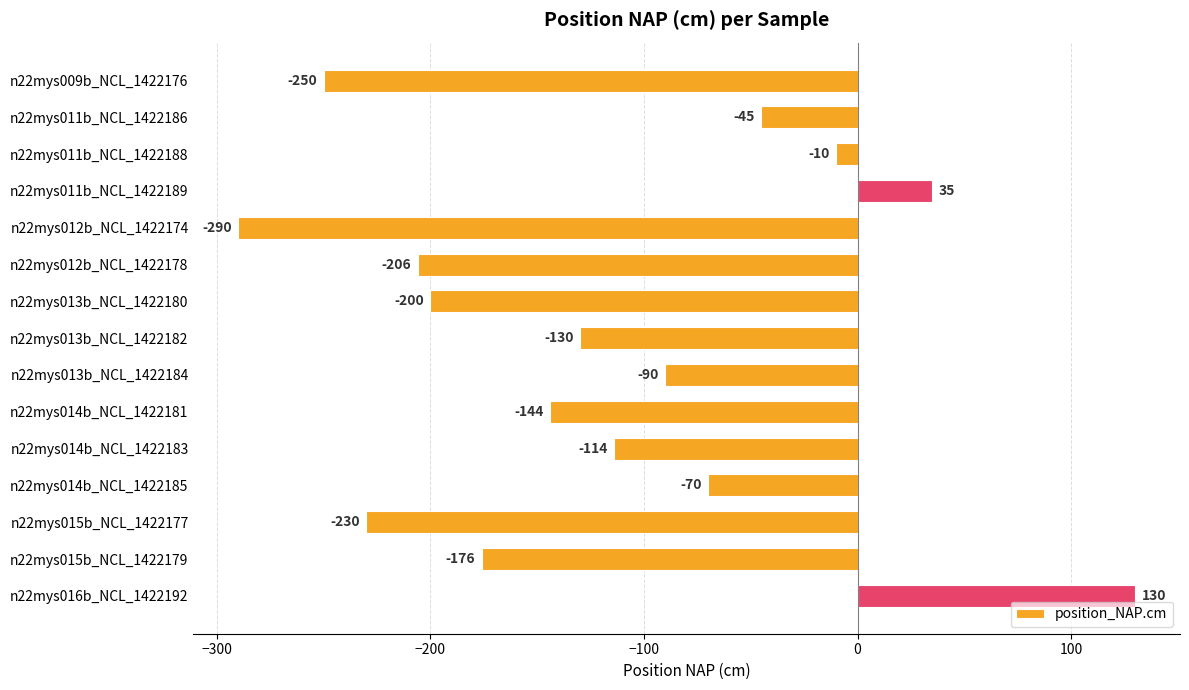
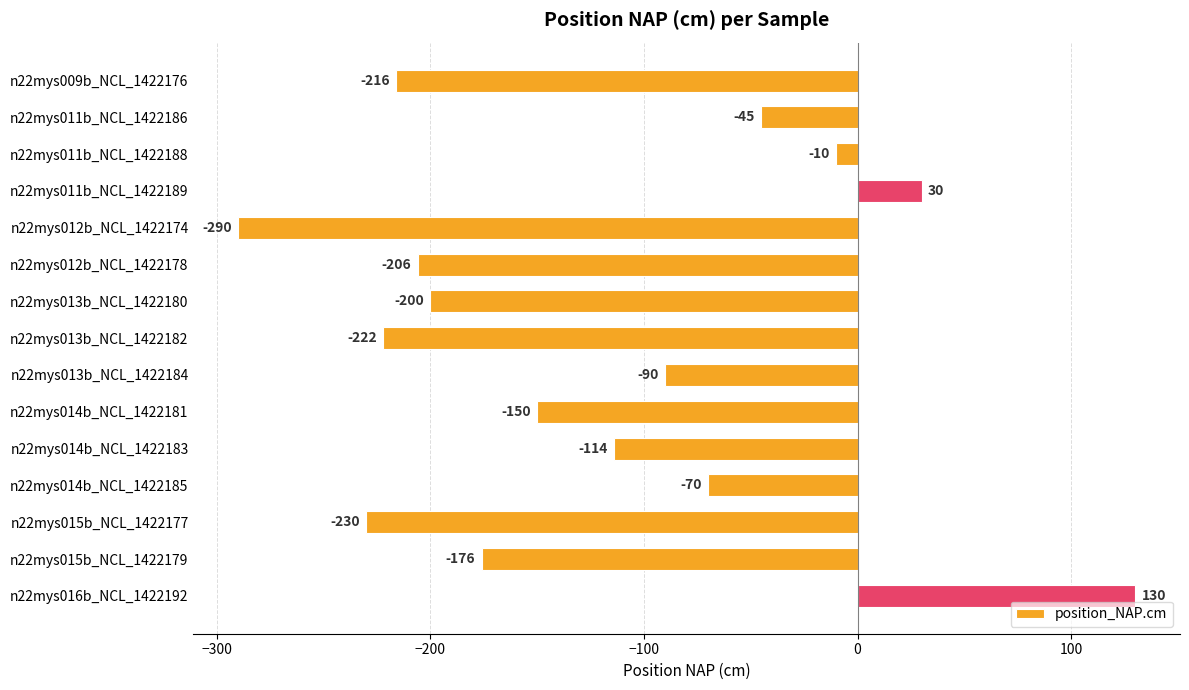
  {
-   "n22mys009b_NCL_1422176": -250,
+   "n22mys009b_NCL_1422176": -216,
    "n22mys011b_NCL_1422186": -45,
    "n22mys011b_NCL_1422188": -10,
-   "n22mys011b_NCL_1422189": 35,
+   "n22mys011b_NCL_1422189": 30,
    "n22mys012b_NCL_1422174": -290,
    "n22mys012b_NCL_1422178": -206,
    "n22mys013b_NCL_1422180": -200,
-   "n22mys013b_NCL_1422182": -130,
+   "n22mys013b_NCL_1422182": -222,
    "n22mys013b_NCL_1422184": -90,
-   "n22mys014b_NCL_1422181": -144,
+   "n22mys014b_NCL_1422181": -150,
    "n22mys014b_NCL_1422183": -114,
    "n22mys014b_NCL_1422185": -70,
    "n22mys015b_NCL_1422177": -230,
    "n22mys015b_NCL_1422179": -176
  }
